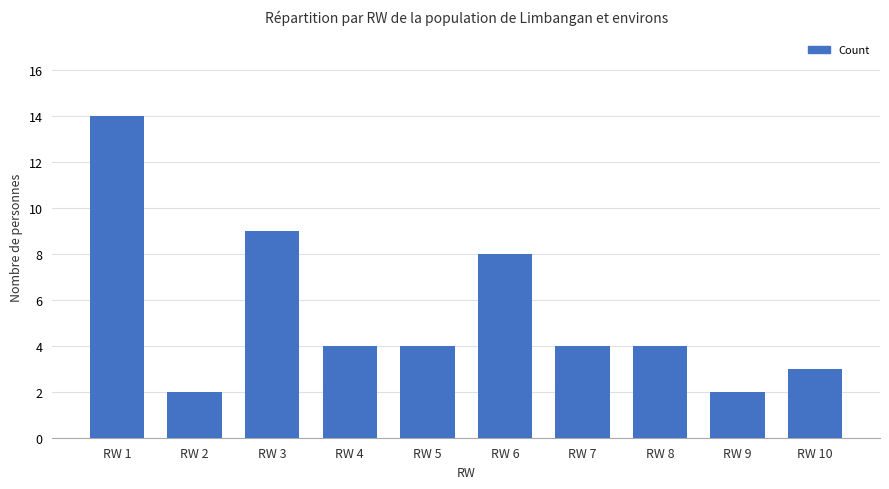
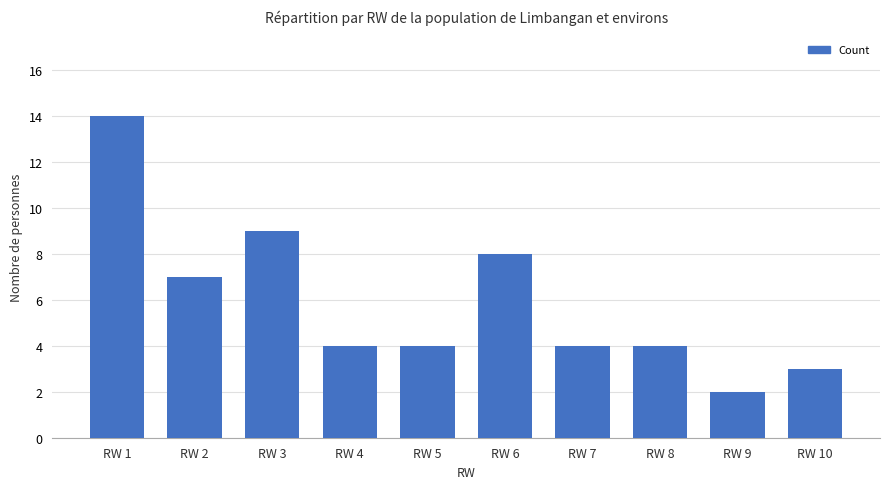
  {
    "RW 1": 14,
-   "RW 2": 2,
+   "RW 2": 7,
    "RW 3": 9,
    "RW 4": 4,
    "RW 5": 4,
    "RW 6": 8,
    "RW 7": 4,
    "RW 8": 4,
    "RW 9": 2,
    "RW 10": 3
  }
